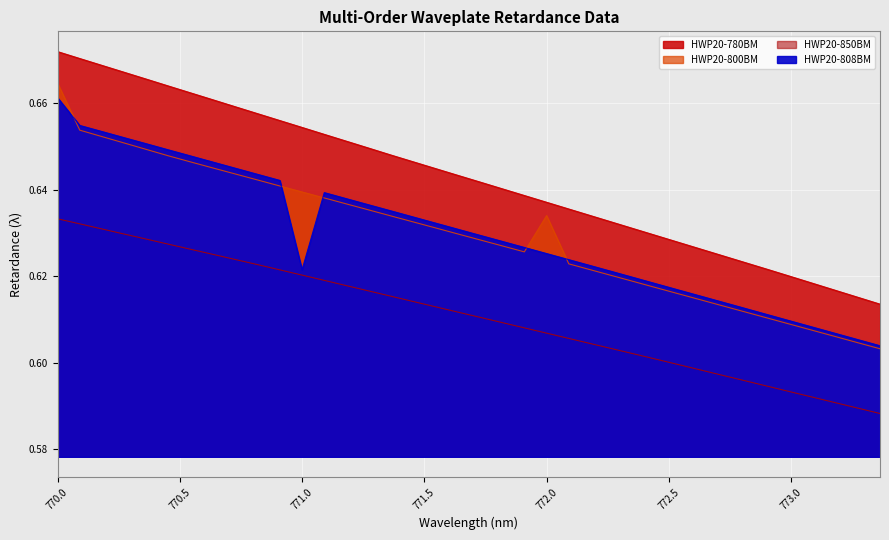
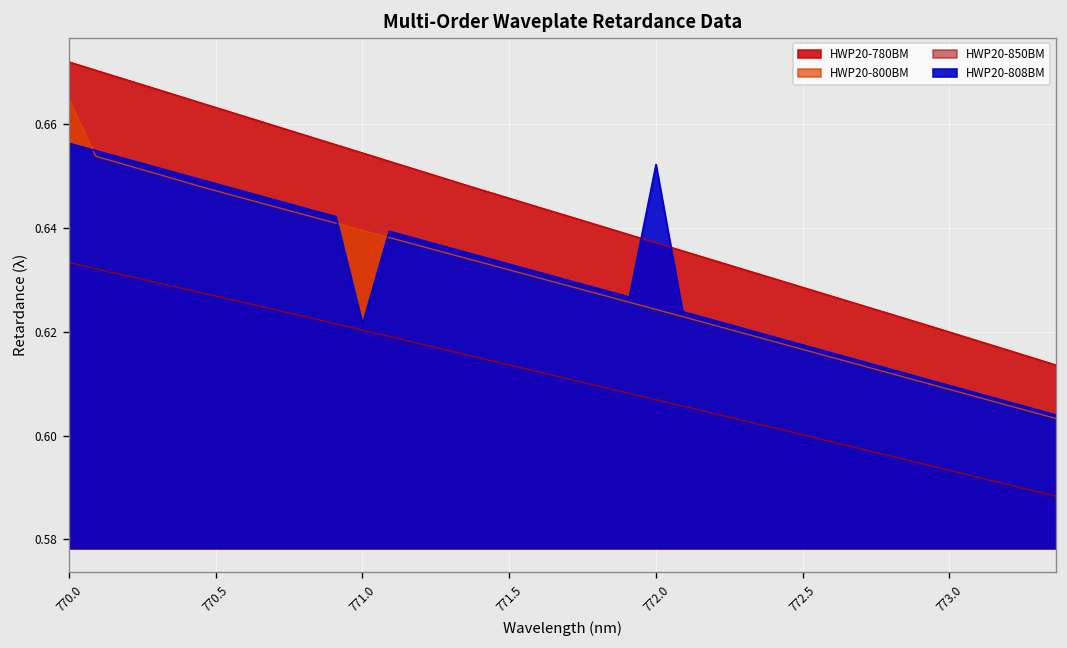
  {
    "HWP20-800BM": {
      "770.0": 0.665,
      "771.0": 0.640,
-     "772.0": 0.634,
+     "772.0": 0.624,
      "773.0": 0.609
    },
    "HWP20-808BM": {
-     "770.0": 0.661,
+     "770.0": 0.656,
      "771.0": 0.622,
-     "772.0": 0.625,
+     "772.0": 0.652,
      "773.0": 0.610
    }
  }
